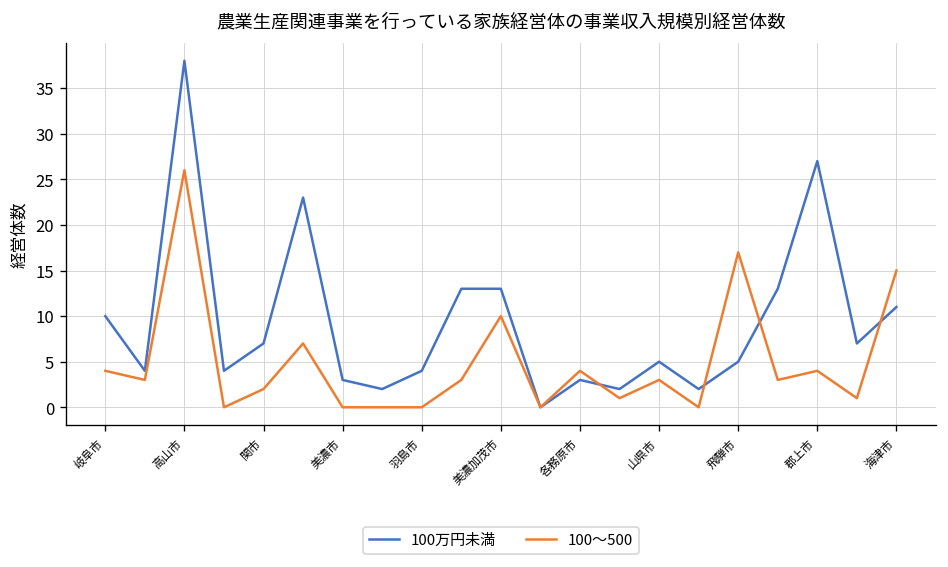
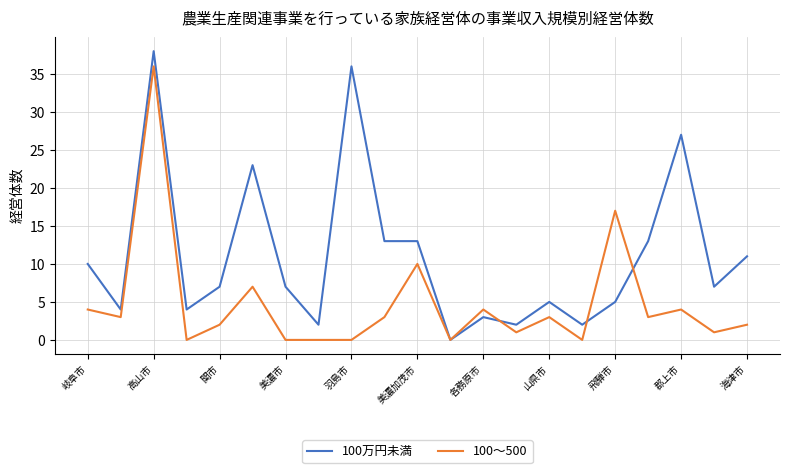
  {
    "100万円未満": {
      "岐阜市": 10,
      "高山市": 38,
      "関市": 7,
-     "美濃市": 3,
-     "羽島市": 4,
+     "美濃市": 7,
+     "羽島市": 36,
      "美濃加茂市": 13,
      "各務原市": 3,
      "山県市": 5,
      "飛騨市": 5,
      "郡上市": 27,
      "海津市": 11
    },
    "100～500": {
      "岐阜市": 4,
-     "高山市": 26,
+     "高山市": 36,
      "関市": 2,
      "美濃市": 0,
      "羽島市": 0,
      "美濃加茂市": 10,
      "各務原市": 4,
      "山県市": 3,
      "飛騨市": 17,
      "郡上市": 4,
-     "海津市": 15
+     "海津市": 2
    }
  }
